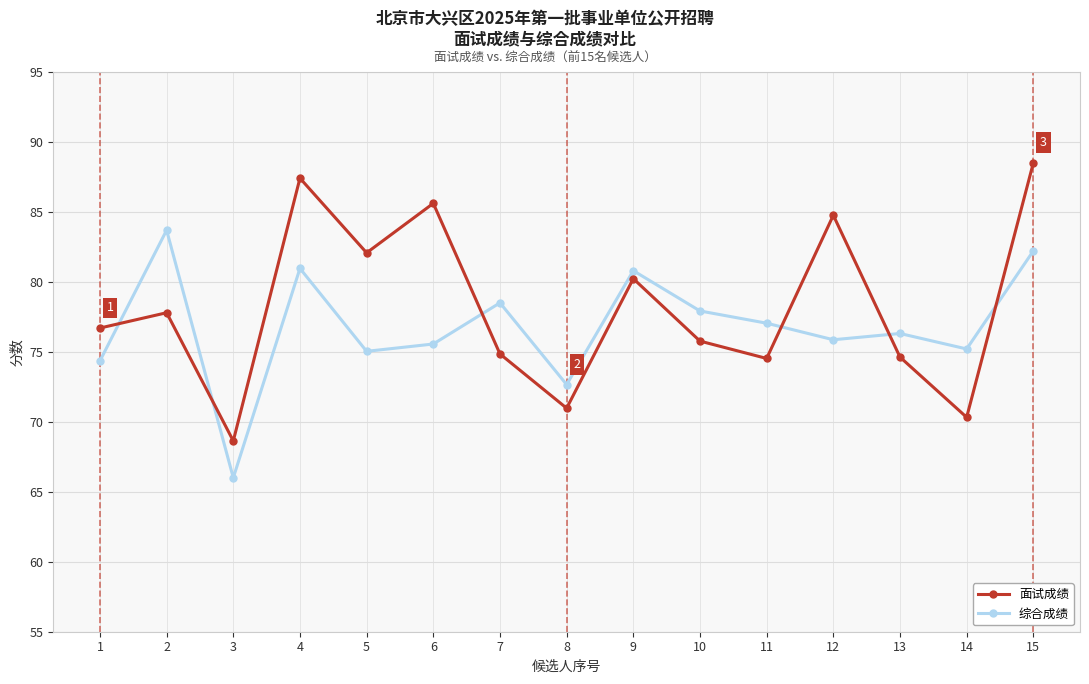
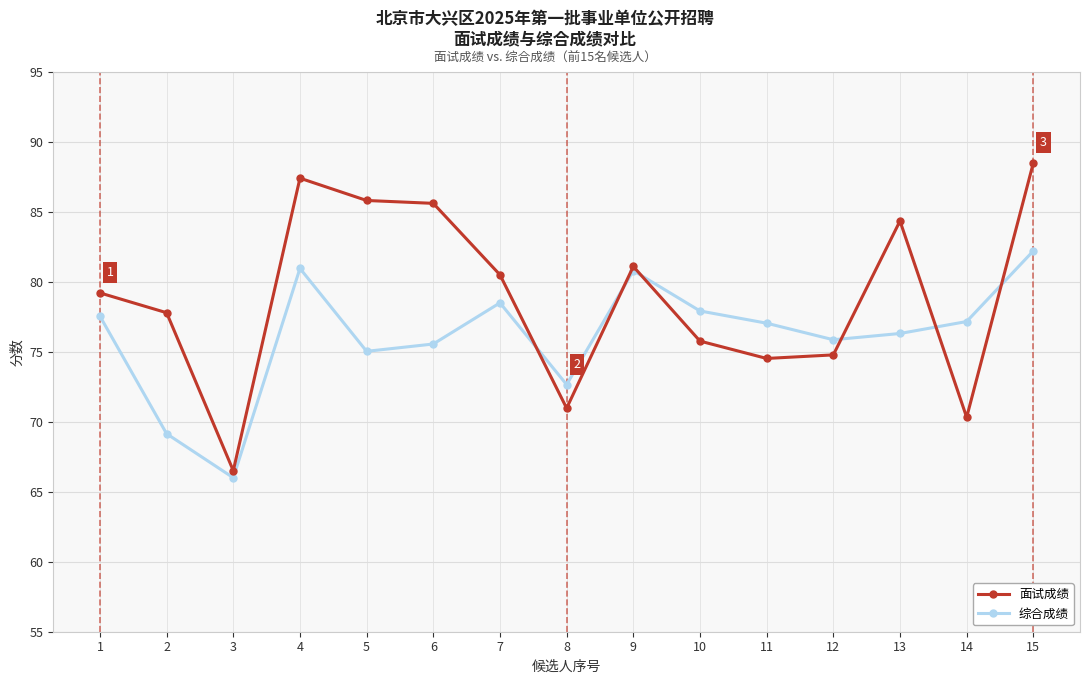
  {
    "面试成绩": {
-     "1": 76.7,
+     "1": 79.2,
      "2": 77.8,
-     "3": 68.6,
+     "3": 66.5,
      "4": 87.4,
-     "5": 82.1,
+     "5": 85.8,
      "6": 85.6,
-     "7": 74.9,
+     "7": 80.5,
      "8": 71.0,
-     "9": 80.2,
+     "9": 81.1,
      "10": 75.8,
      "11": 74.5,
-     "12": 84.8,
-     "13": 74.6,
+     "12": 74.8,
+     "13": 84.4,
      "14": 70.3
    },
    "综合成绩": {
-     "1": 74.4,
-     "2": 83.7,
+     "1": 77.5,
+     "2": 69.1,
      "3": 66.0,
      "4": 81.0,
      "5": 75.0,
      "6": 75.6,
      "7": 78.5,
      "9": 80.8,
      "10": 77.9,
      "11": 77.0,
      "12": 75.9,
      "13": 76.3,
-     "14": 75.2,
+     "14": 77.2,
      "15": 82.2
    }
  }
